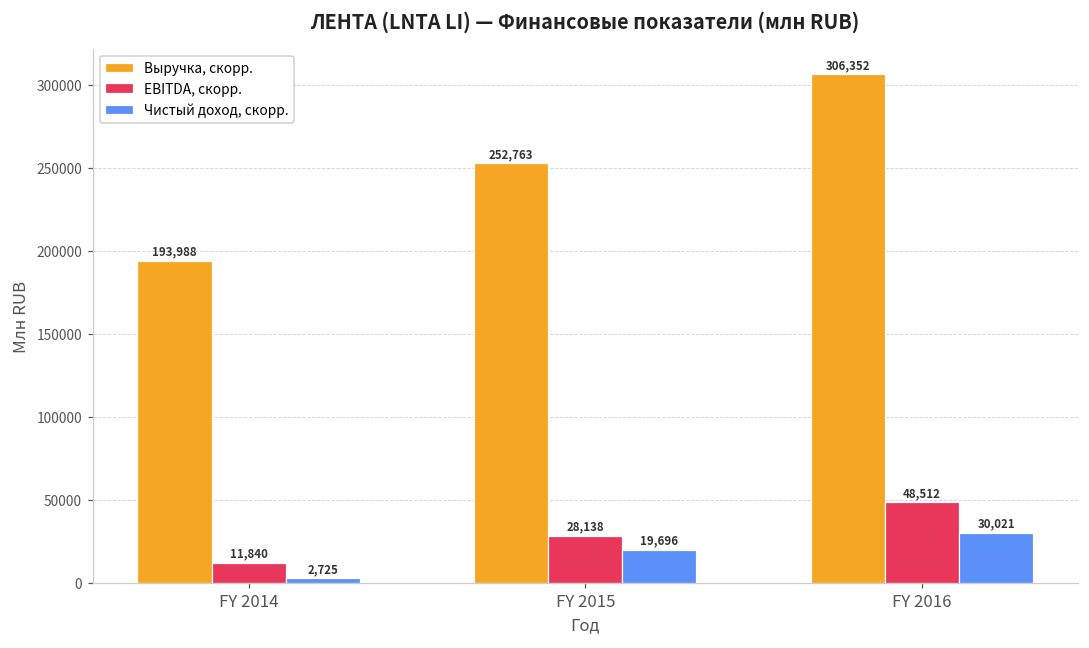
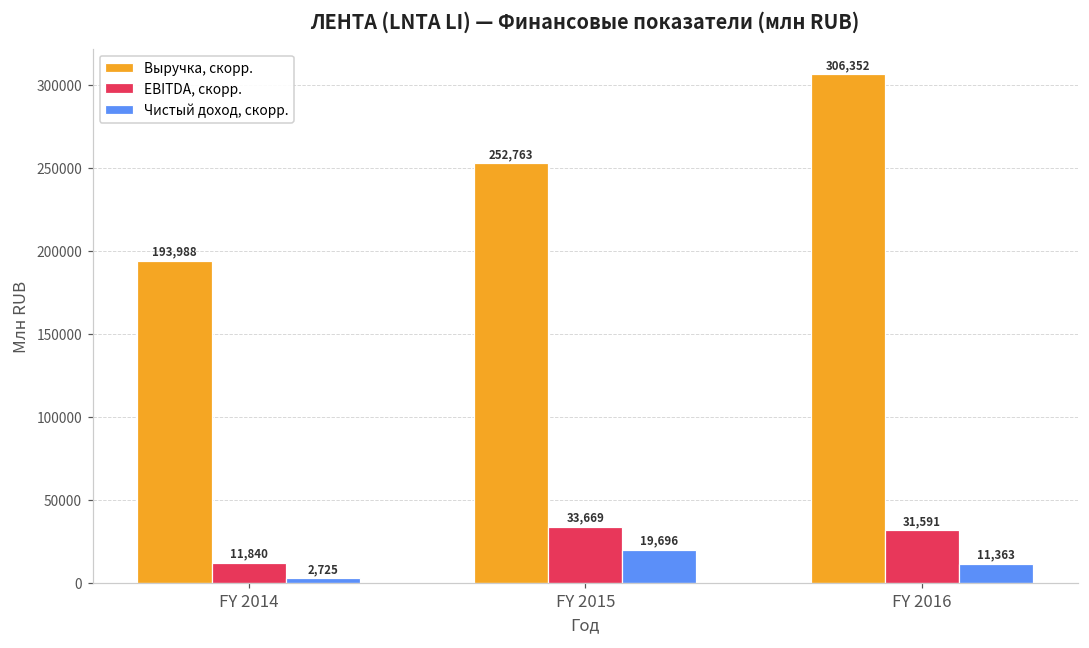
  {
    "Выручка, скорр.": {
      "FY 2014": "193,988",
      "FY 2015": "252,763",
      "FY 2016": "306,352"
    },
    "EBITDA, скорр.": {
      "FY 2014": "11,840",
-     "FY 2015": "28,138",
-     "FY 2016": "48,512"
+     "FY 2015": "33,669",
+     "FY 2016": "31,591"
    },
    "Чистый доход, скорр.": {
      "FY 2014": "2,725",
      "FY 2015": "19,696",
-     "FY 2016": "30,021"
+     "FY 2016": "11,363"
    }
  }
